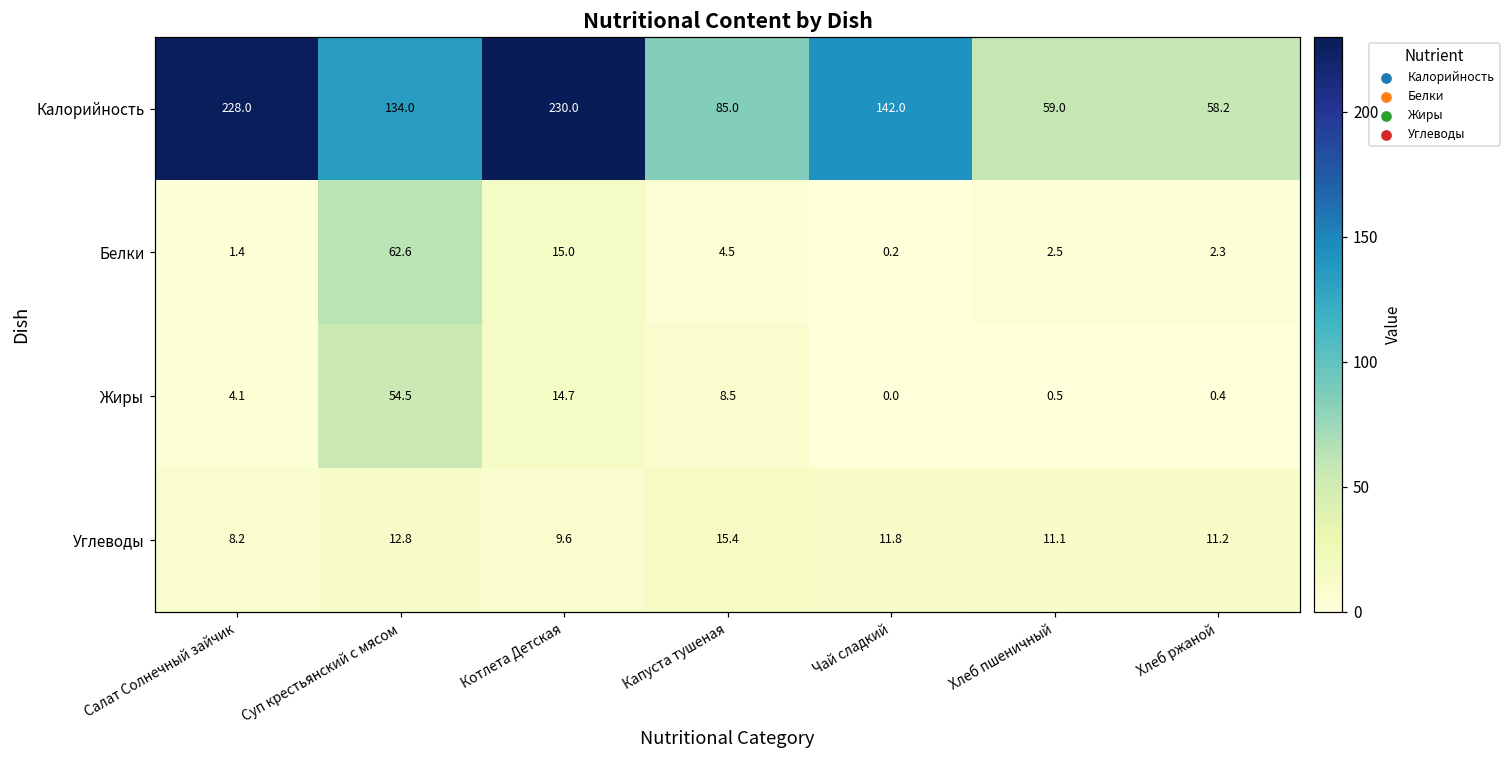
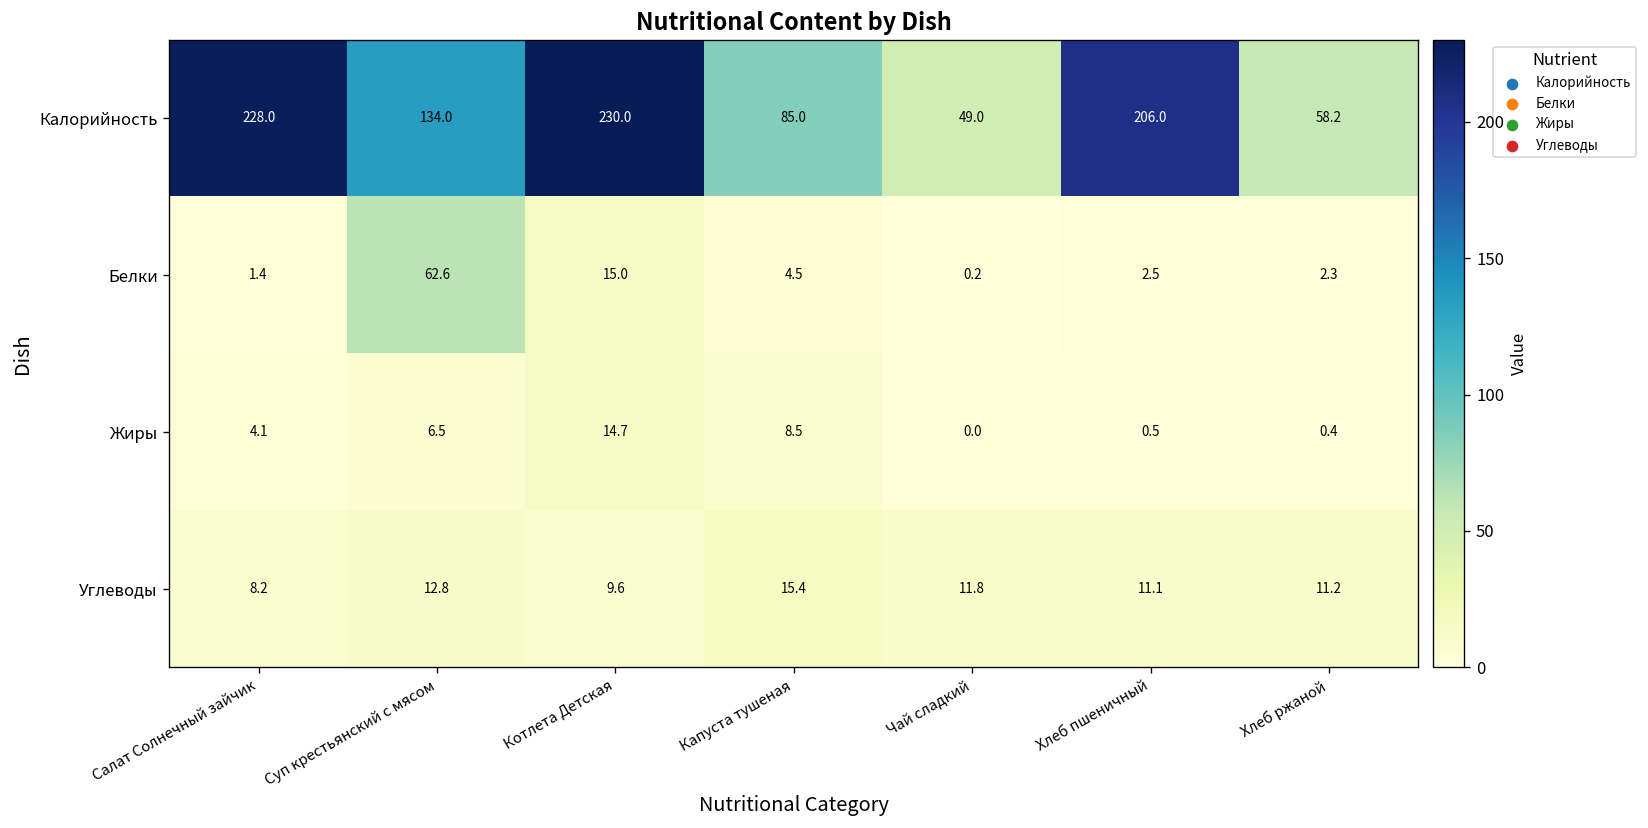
  {
    "Калорийность": {
      "Салат Солнечный зайчик": 228.0,
      "Суп крестьянский с мясом": 134.0,
      "Котлета Детская": 230.0,
      "Капуста тушеная": 85.0,
-     "Чай сладкий": 142.0,
-     "Хлеб пшеничный": 59.0,
+     "Чай сладкий": 49.0,
+     "Хлеб пшеничный": 206.0,
      "Хлеб ржаной": 58.2
    },
    "Белки": {
      "Салат Солнечный зайчик": 1.4,
      "Суп крестьянский с мясом": 62.6,
      "Котлета Детская": 15.0,
      "Капуста тушеная": 4.5,
      "Чай сладкий": 0.2,
      "Хлеб пшеничный": 2.5,
      "Хлеб ржаной": 2.3
    },
    "Жиры": {
      "Салат Солнечный зайчик": 4.1,
-     "Суп крестьянский с мясом": 54.5,
+     "Суп крестьянский с мясом": 6.5,
      "Котлета Детская": 14.7,
      "Капуста тушеная": 8.5,
      "Чай сладкий": 0.0,
      "Хлеб пшеничный": 0.5,
      "Хлеб ржаной": 0.4
    },
    "Углеводы": {
      "Салат Солнечный зайчик": 8.2,
      "Суп крестьянский с мясом": 12.8,
      "Котлета Детская": 9.6,
      "Капуста тушеная": 15.4,
      "Чай сладкий": 11.8,
      "Хлеб пшеничный": 11.1,
      "Хлеб ржаной": 11.2
    }
  }
